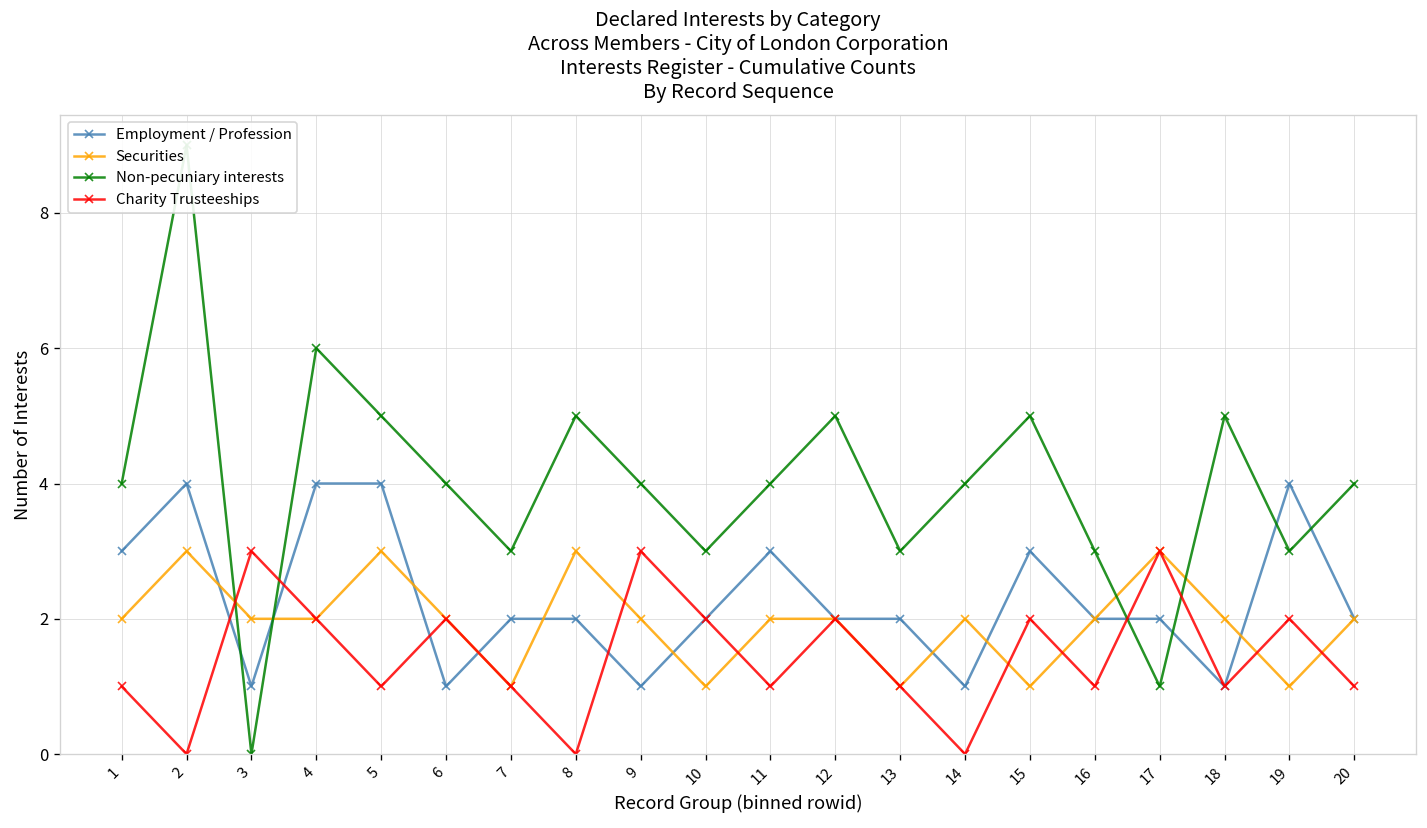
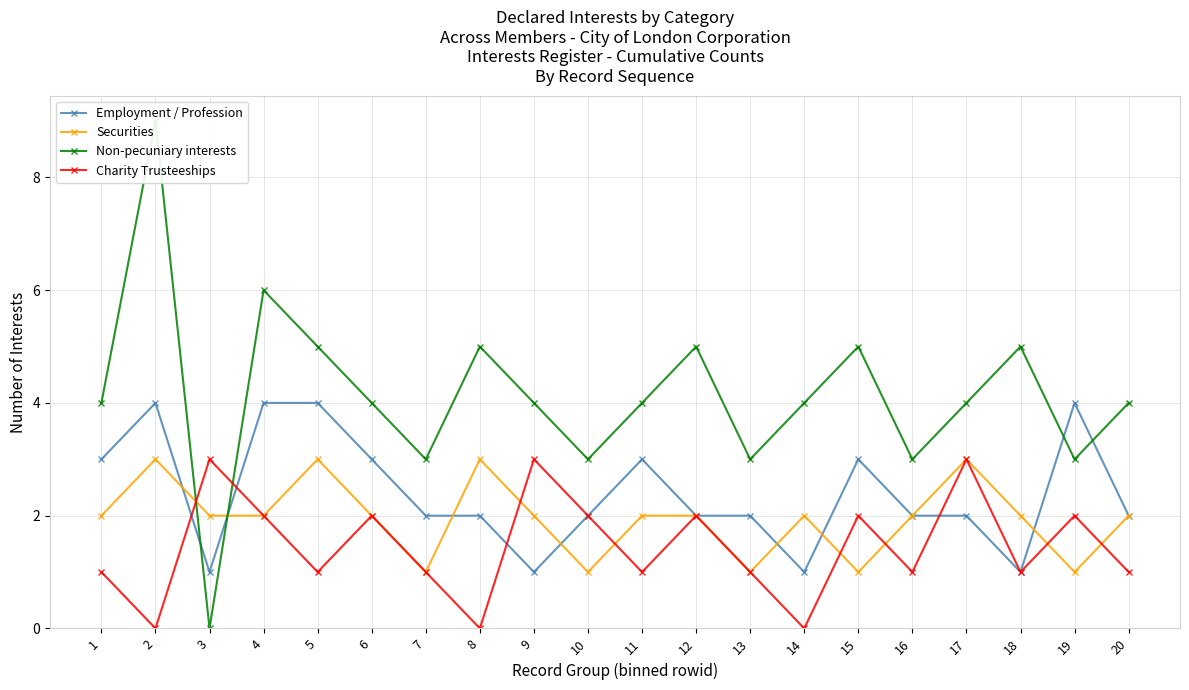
  {
    "Employment / Profession": {
      "1": 3,
      "2": 4,
      "3": 1,
      "4": 4,
      "5": 4,
-     "6": 1,
+     "6": 3,
      "7": 2,
      "8": 2,
      "9": 1,
      "11": 3,
      "13": 2,
      "14": 1,
      "15": 3,
      "17": 2,
      "19": 4
    },
    "Securities": {
      "1": 2,
      "2": 3,
      "3": 2,
      "5": 3,
      "8": 3,
      "9": 2,
      "10": 1,
      "11": 2,
      "14": 2,
      "15": 1,
      "18": 2,
      "19": 1
    },
    "Non-pecuniary interests": {
      "1": 4,
      "3": 0,
      "4": 6,
      "5": 5,
      "6": 4,
      "7": 3,
      "8": 5,
      "9": 4,
      "10": 3,
      "11": 4,
      "12": 5,
      "13": 3,
      "14": 4,
      "15": 5,
      "16": 3,
-     "17": 1,
+     "17": 4,
      "18": 5,
      "19": 3,
      "20": 4
    },
    "Charity Trusteeships": {
      "1": 1,
      "2": 0,
      "3": 3,
      "5": 1,
      "8": 0,
      "9": 3,
      "11": 1,
      "14": 0,
      "15": 2,
      "16": 1,
      "19": 2,
      "20": 1
    }
  }
